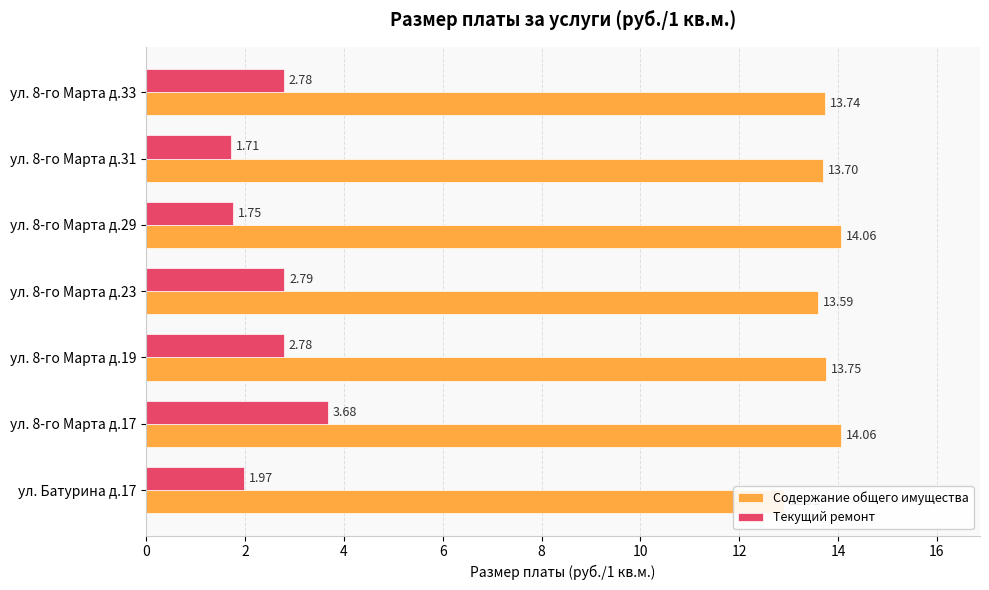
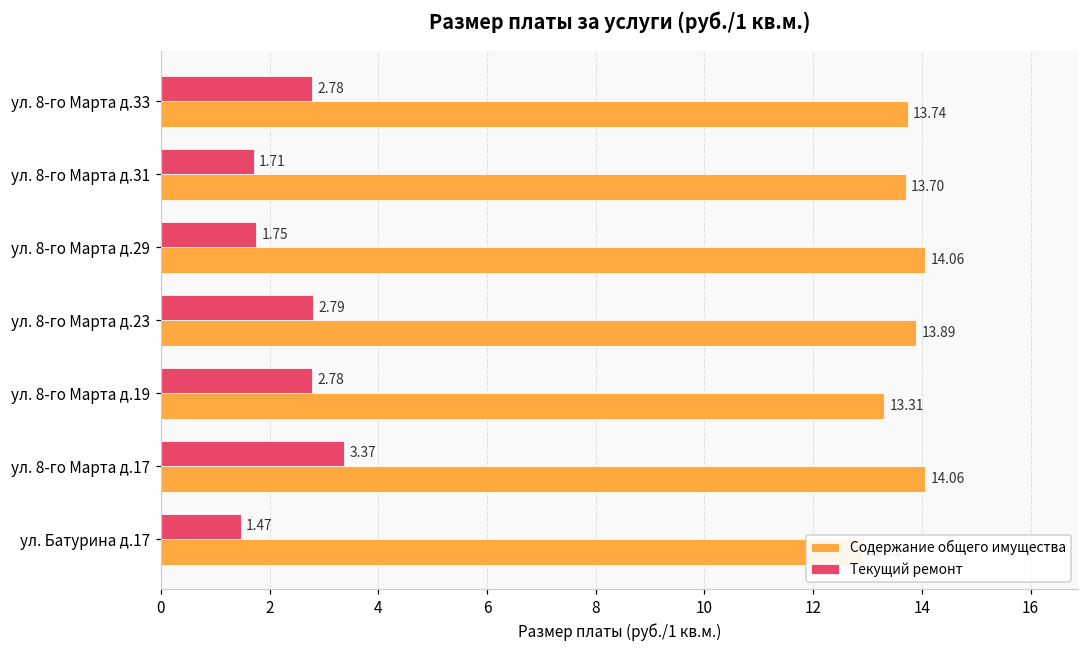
  {
    "Содержание общего имущества": {
      "ул. 8-го Марта д.33": 13.74,
      "ул. 8-го Марта д.31": 13.70,
      "ул. 8-го Марта д.29": 14.06,
-     "ул. 8-го Марта д.23": 13.59,
-     "ул. 8-го Марта д.19": 13.75,
+     "ул. 8-го Марта д.23": 13.89,
+     "ул. 8-го Марта д.19": 13.31,
      "ул. 8-го Марта д.17": 14.06
    },
    "Текущий ремонт": {
      "ул. 8-го Марта д.33": 2.78,
      "ул. 8-го Марта д.31": 1.71,
      "ул. 8-го Марта д.29": 1.75,
      "ул. 8-го Марта д.23": 2.79,
      "ул. 8-го Марта д.19": 2.78,
-     "ул. 8-го Марта д.17": 3.68,
-     "ул. Батурина д.17": 1.97
+     "ул. 8-го Марта д.17": 3.37,
+     "ул. Батурина д.17": 1.47
    }
  }
